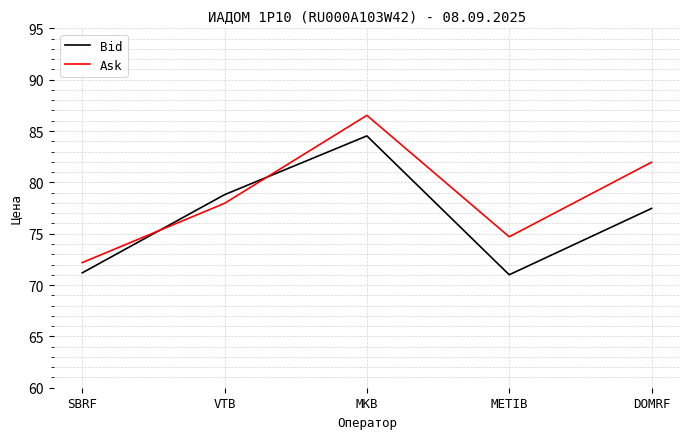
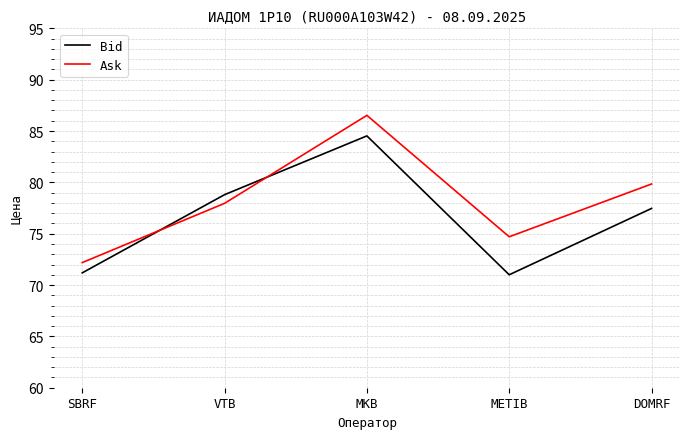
  {
    "Bid": {
      "SBRF": 71.2,
      "VTB": 78.8,
      "MKB": 84.5,
      "METIB": 71.0,
      "DOMRF": 77.5
    },
    "Ask": {
      "SBRF": 72.2,
      "VTB": 78.0,
      "MKB": 86.5,
      "METIB": 74.7,
-     "DOMRF": 82.0
+     "DOMRF": 79.8
    }
  }
